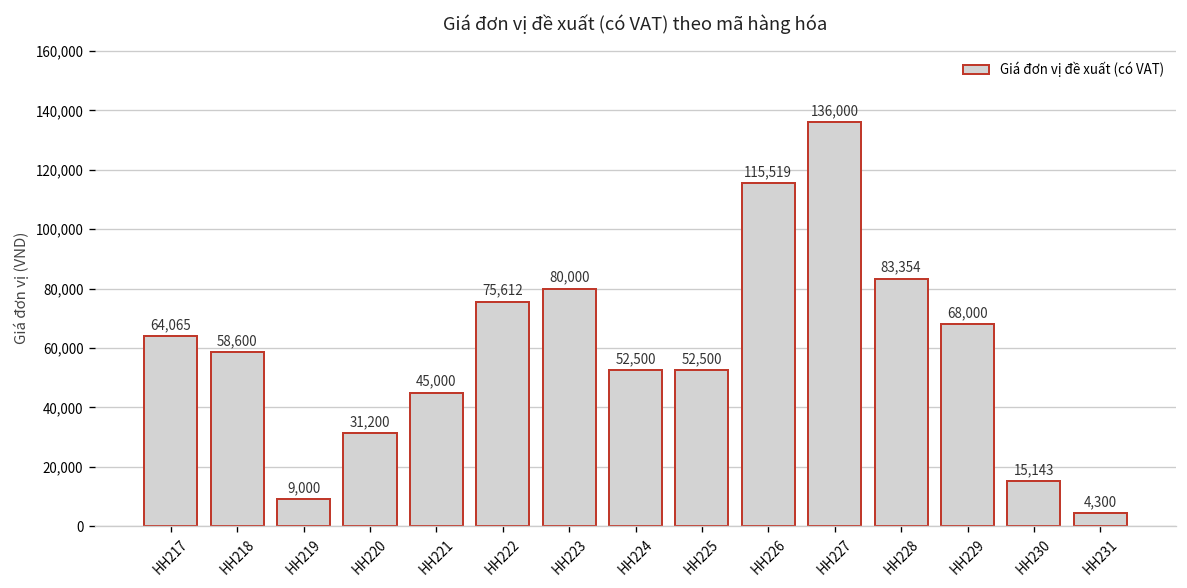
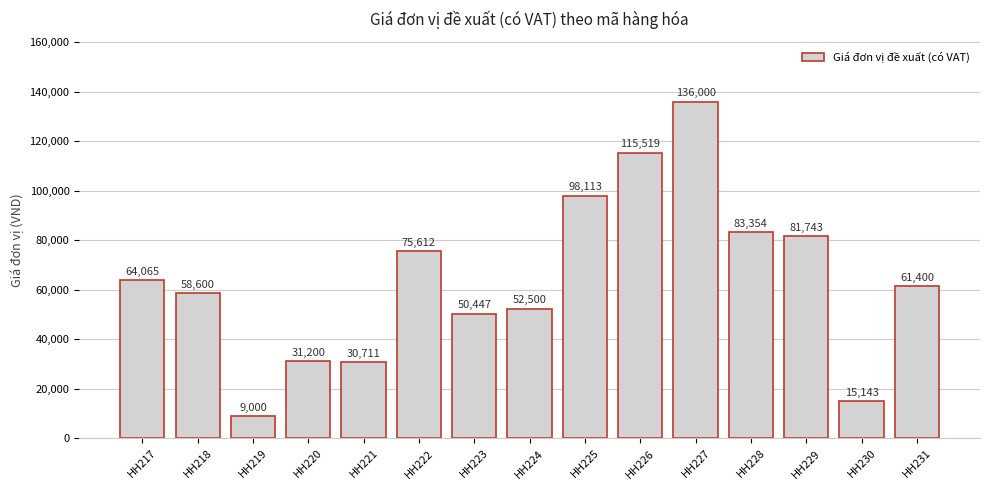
  {
    "HH217": "64,065",
    "HH218": "58,600",
    "HH219": "9,000",
    "HH220": "31,200",
-   "HH221": "45,000",
+   "HH221": "30,711",
    "HH222": "75,612",
-   "HH223": "80,000",
+   "HH223": "50,447",
    "HH224": "52,500",
-   "HH225": "52,500",
+   "HH225": "98,113",
    "HH226": "115,519",
    "HH227": "136,000",
    "HH228": "83,354",
-   "HH229": "68,000",
+   "HH229": "81,743",
    "HH230": "15,143",
-   "HH231": "4,300"
+   "HH231": "61,400"
  }
